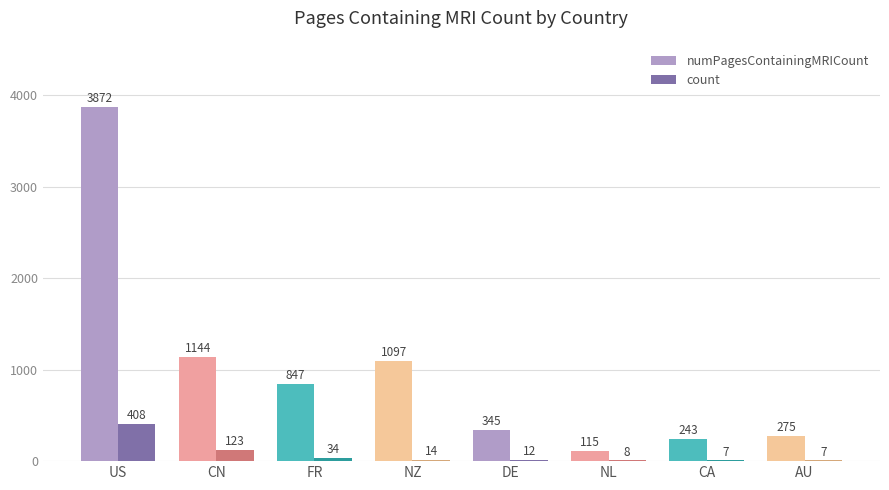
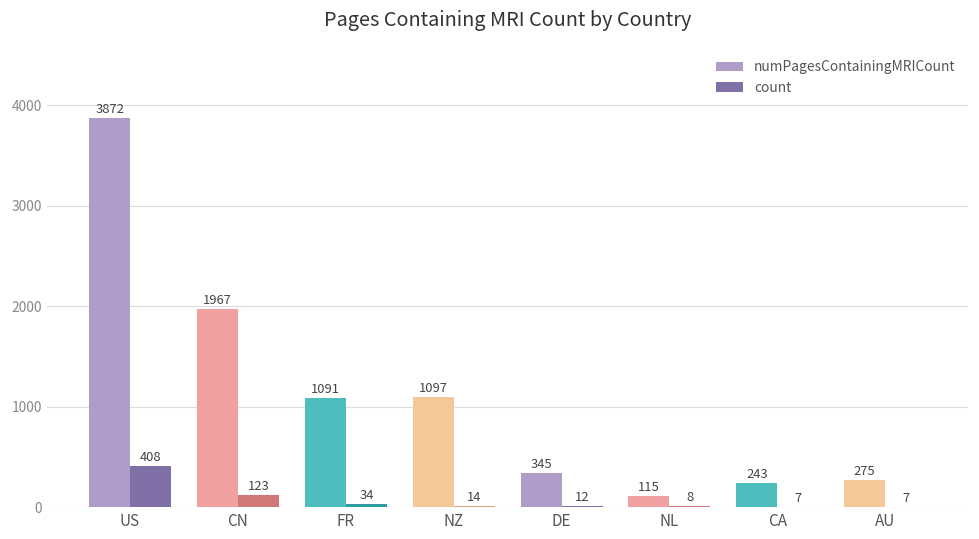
  {
    "numPagesContainingMRICount": {
      "US": 3872,
-     "CN": 1144,
-     "FR": 847,
+     "CN": 1967,
+     "FR": 1091,
      "NZ": 1097,
      "DE": 345,
      "NL": 115,
      "CA": 243,
      "AU": 275
    },
    "count": {
      "US": 408,
      "CN": 123,
      "FR": 34,
      "NZ": 14,
      "DE": 12,
      "NL": 8,
      "CA": 7,
      "AU": 7
    }
  }
